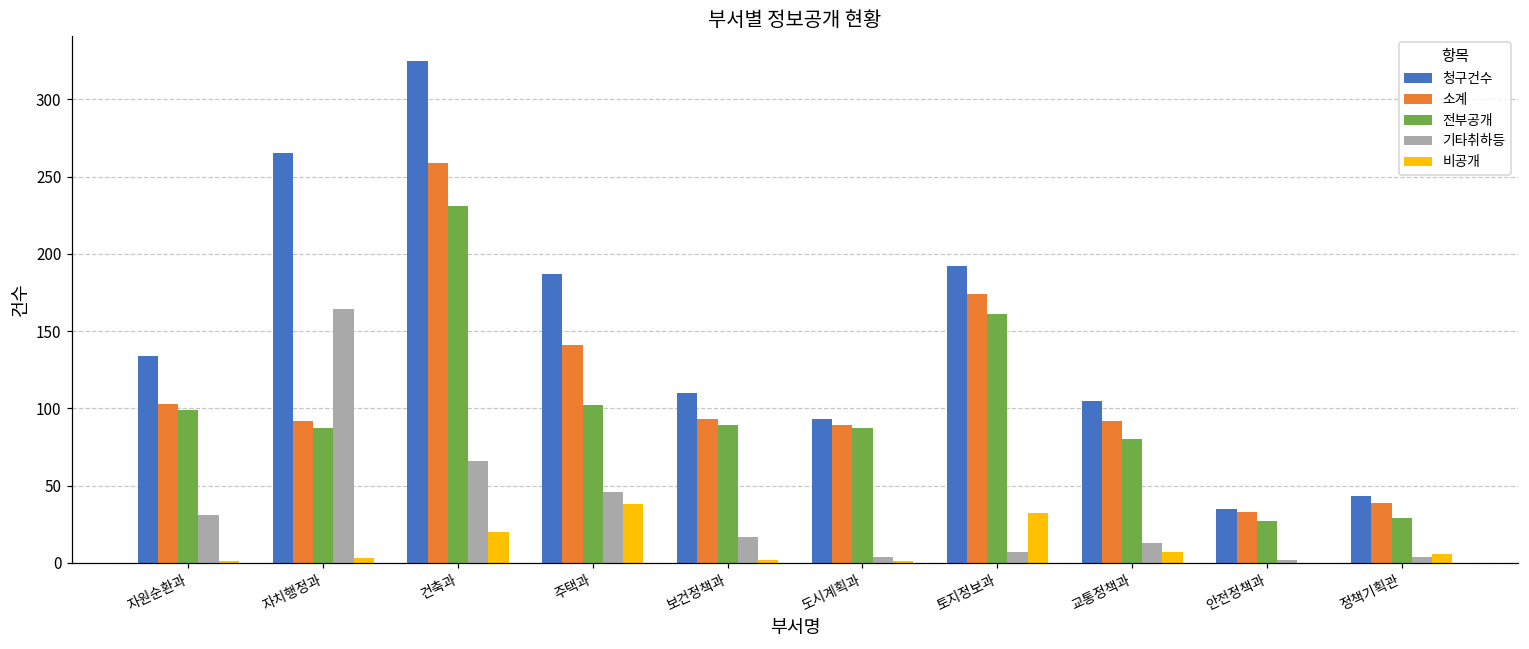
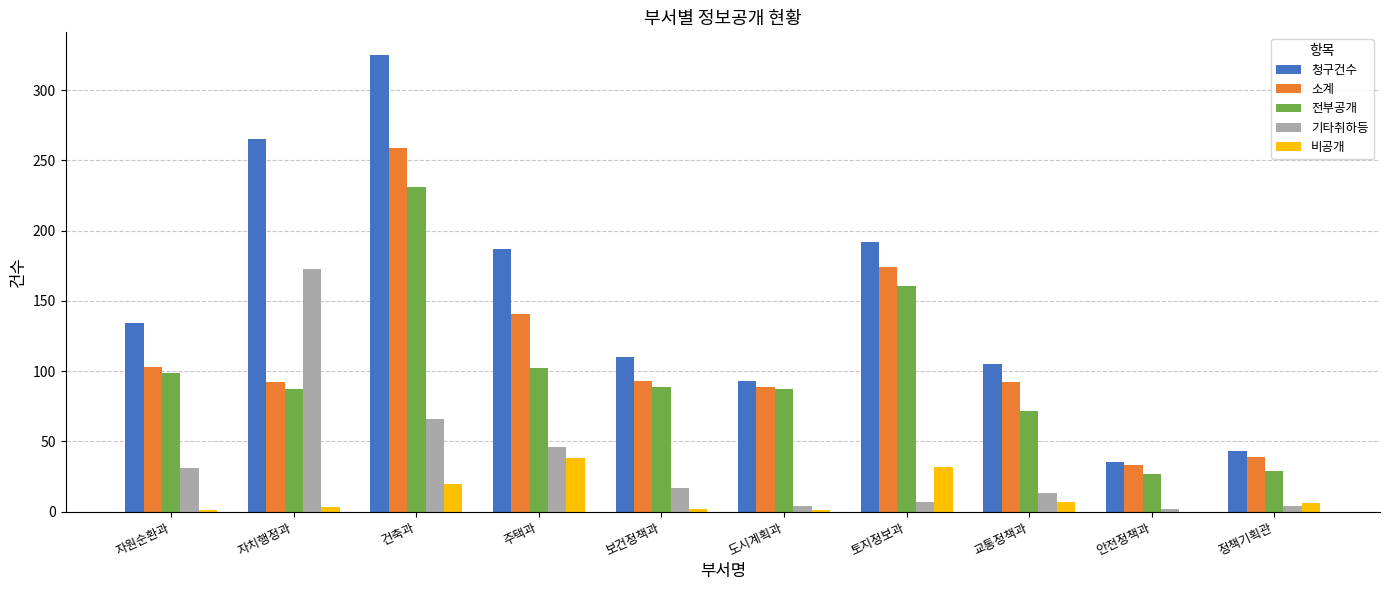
  {
    "청구건수": {
      "자원순환과": 134,
      "자치행정과": 265,
      "건축과": 325,
      "주택과": 187,
      "보건정책과": 110,
      "도시계획과": 93,
      "토지정보과": 192,
      "교통정책과": 105,
      "안전정책과": 35,
      "정책기획관": 43
    },
    "소계": {
      "자원순환과": 103,
      "자치행정과": 92,
      "건축과": 259,
      "주택과": 141,
      "보건정책과": 93,
      "도시계획과": 89,
      "토지정보과": 174,
      "교통정책과": 92,
      "안전정책과": 33,
      "정책기획관": 39
    },
    "전부공개": {
      "자원순환과": 99,
      "자치행정과": 87,
      "건축과": 231,
      "주택과": 102,
      "보건정책과": 89,
      "도시계획과": 87,
      "토지정보과": 161,
-     "교통정책과": 80,
+     "교통정책과": 72,
      "안전정책과": 27,
      "정책기획관": 29
    },
    "기타취하등": {
      "자원순환과": 31,
-     "자치행정과": 164,
+     "자치행정과": 173,
      "건축과": 66,
      "주택과": 46,
      "보건정책과": 17,
      "도시계획과": 4,
      "토지정보과": 7,
      "교통정책과": 13,
      "안전정책과": 2,
      "정책기획관": 4
    },
    "비공개": {
      "자치행정과": 3,
      "건축과": 20,
      "주택과": 38,
      "보건정책과": 2,
      "토지정보과": 32,
      "교통정책과": 7,
      "안전정책과": 0,
      "정책기획관": 6
    }
  }
